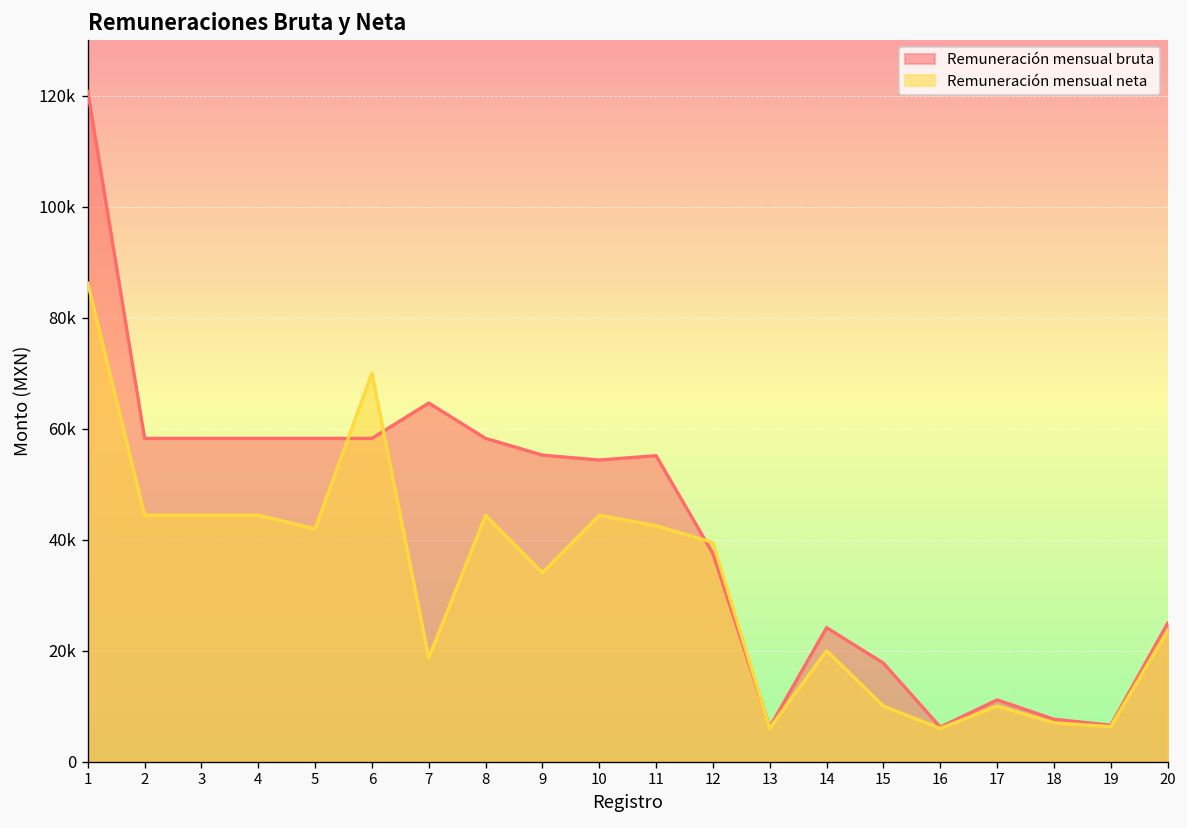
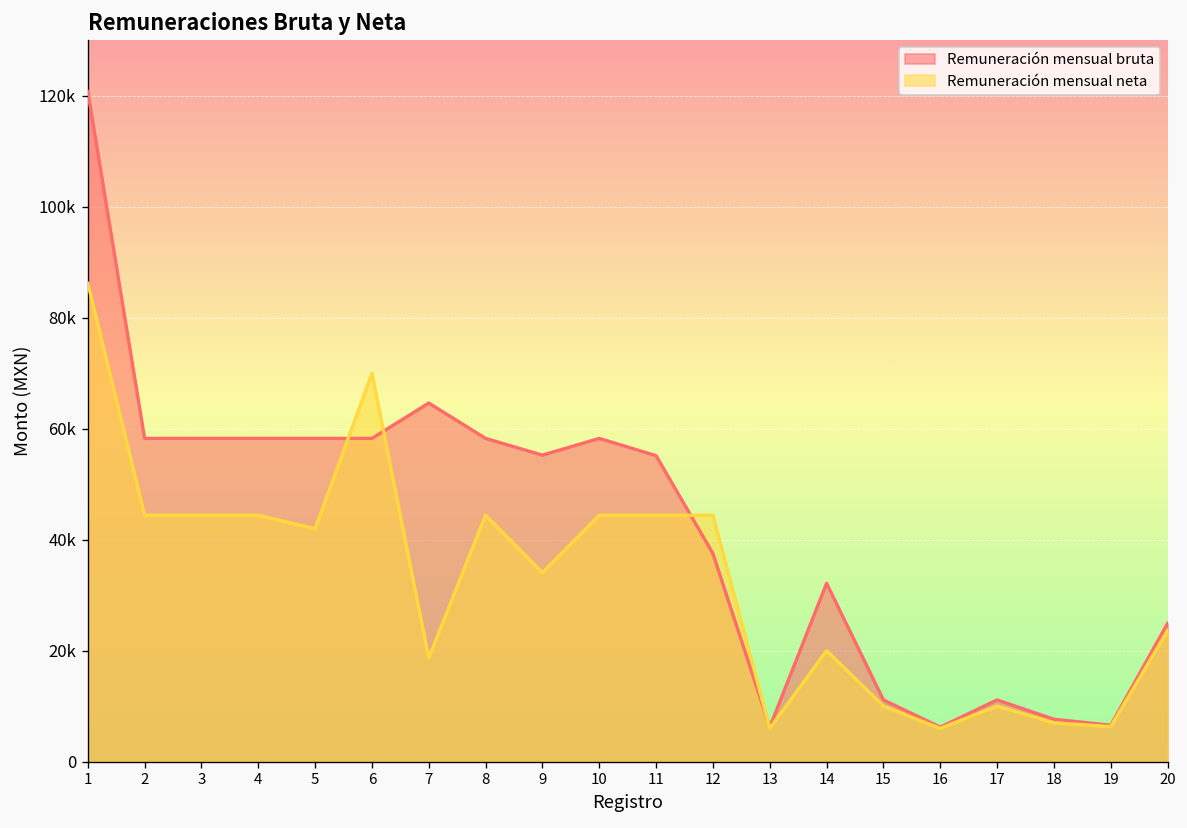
  {
    "Remuneración mensual bruta": {
      "1": 121000,
      "2": 58000,
      "3": 58000,
      "4": 58000,
      "5": 58000,
      "6": 58000,
      "7": 65000,
      "8": 58000,
      "9": 55000,
-     "10": 54000,
+     "10": 58000,
      "11": 55000,
      "12": 37000,
-     "14": 24000,
-     "15": 18000,
+     "14": 32000,
+     "15": 11000,
      "17": 11000,
      "18": 8000,
      "20": 25000
    },
    "Remuneración mensual neta": {
      "1": 86000,
      "2": 44000,
      "3": 44000,
      "4": 44000,
      "5": 42000,
      "6": 70000,
      "7": 19000,
      "8": 44000,
      "9": 34000,
      "10": 44000,
-     "11": 43000,
-     "12": 39000,
+     "11": 44000,
+     "12": 44000,
      "14": 20000,
      "15": 10000,
      "17": 10000,
      "18": 7000,
      "20": 24000
    }
  }
